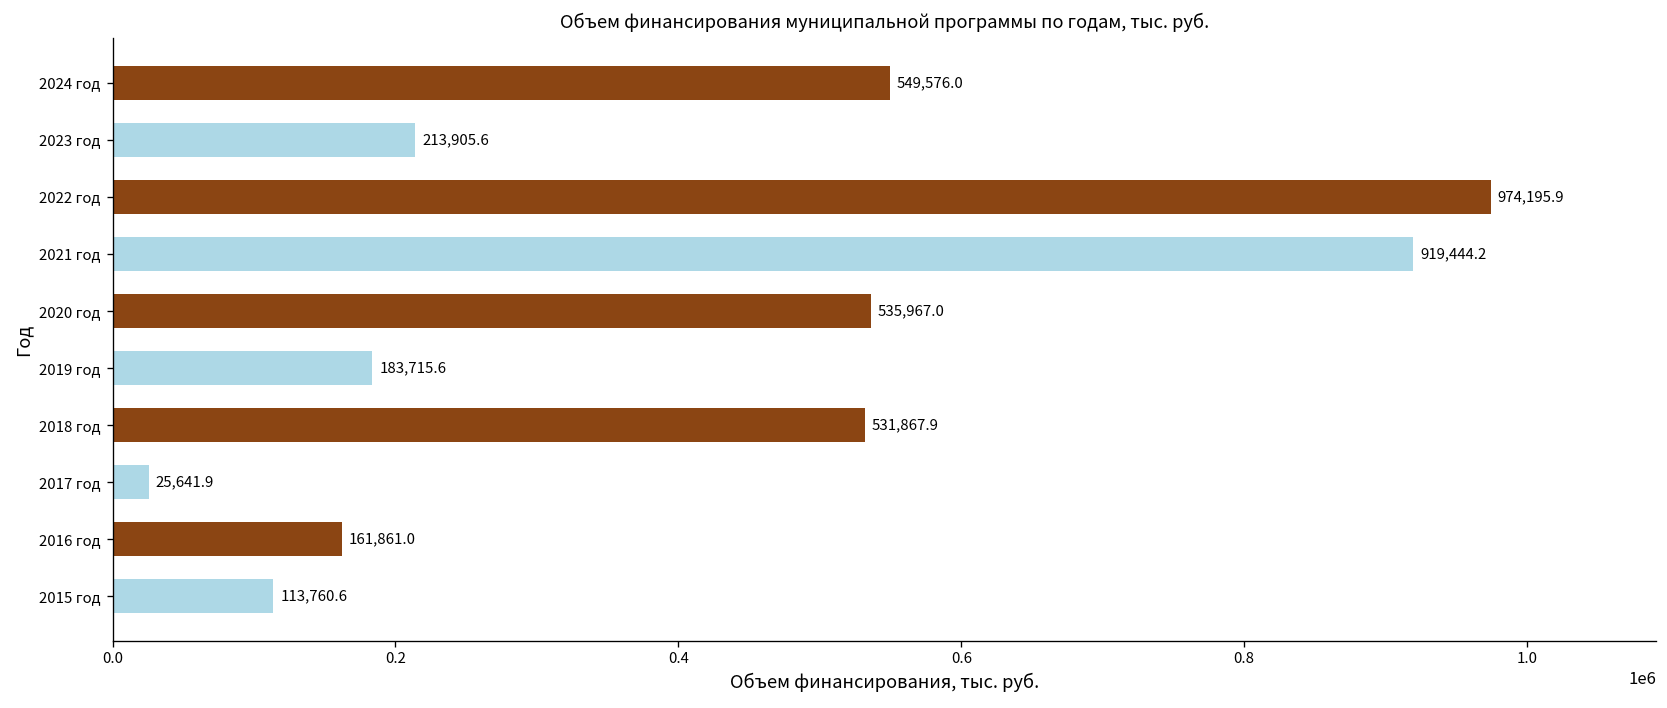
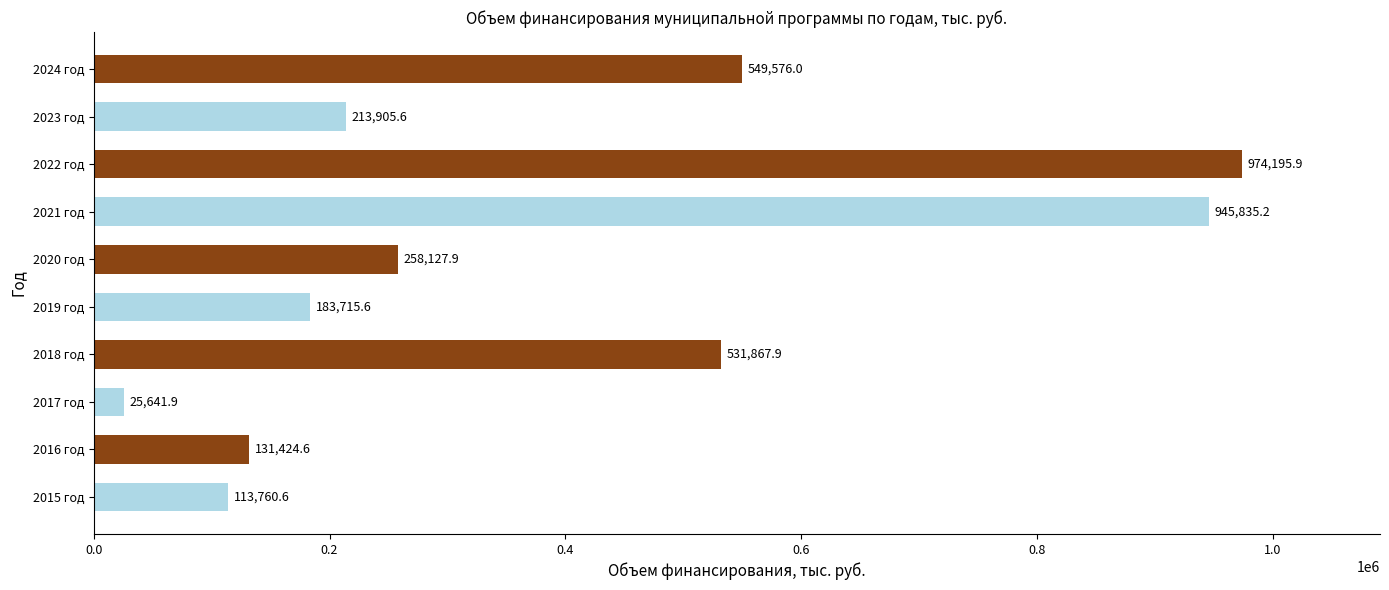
  {
    "2024 год": "549,576.0",
    "2023 год": "213,905.6",
    "2022 год": "974,195.9",
-   "2021 год": "919,444.2",
-   "2020 год": "535,967.0",
+   "2021 год": "945,835.2",
+   "2020 год": "258,127.9",
    "2019 год": "183,715.6",
    "2018 год": "531,867.9",
    "2017 год": "25,641.9",
-   "2016 год": "161,861.0",
+   "2016 год": "131,424.6",
    "2015 год": "113,760.6"
  }
